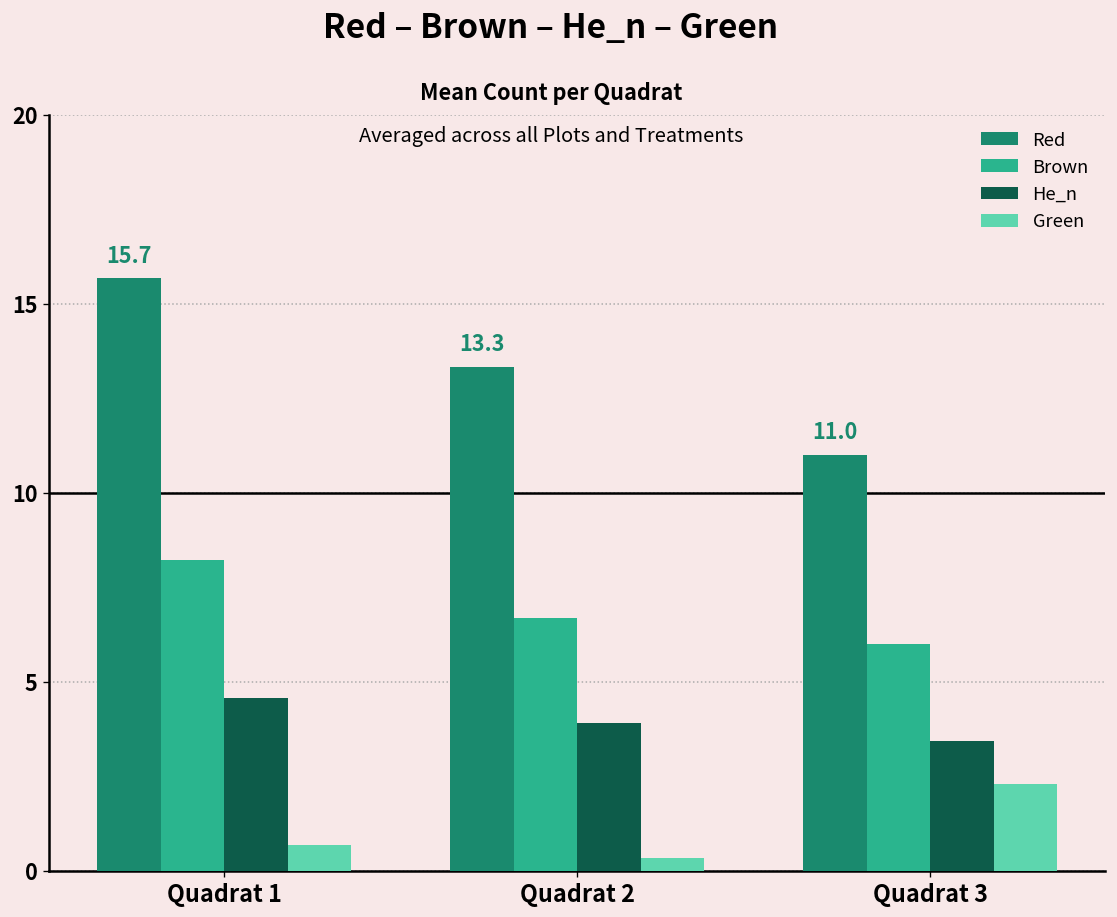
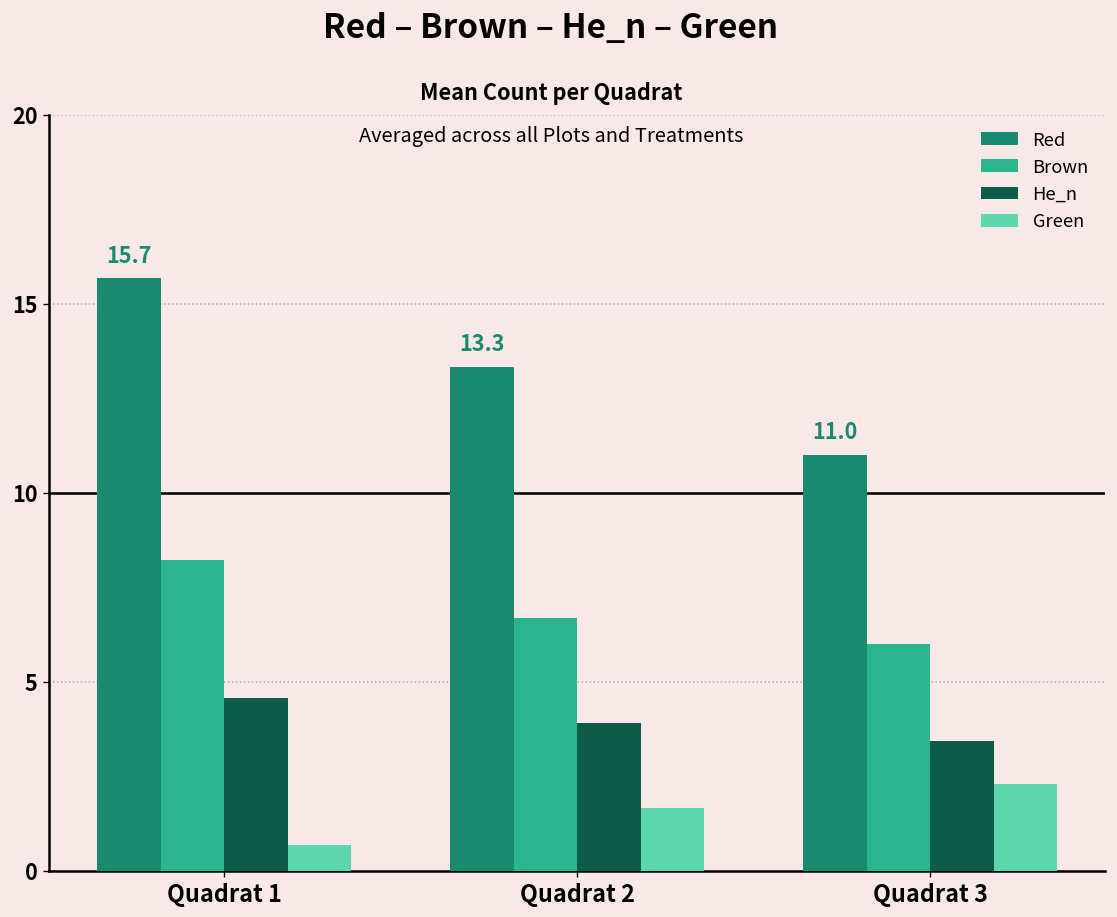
  {
    "Green": {
      "Quadrat 1": 0.7,
-     "Quadrat 2": 0.3,
+     "Quadrat 2": 1.7,
      "Quadrat 3": 2.3
    }
  }
